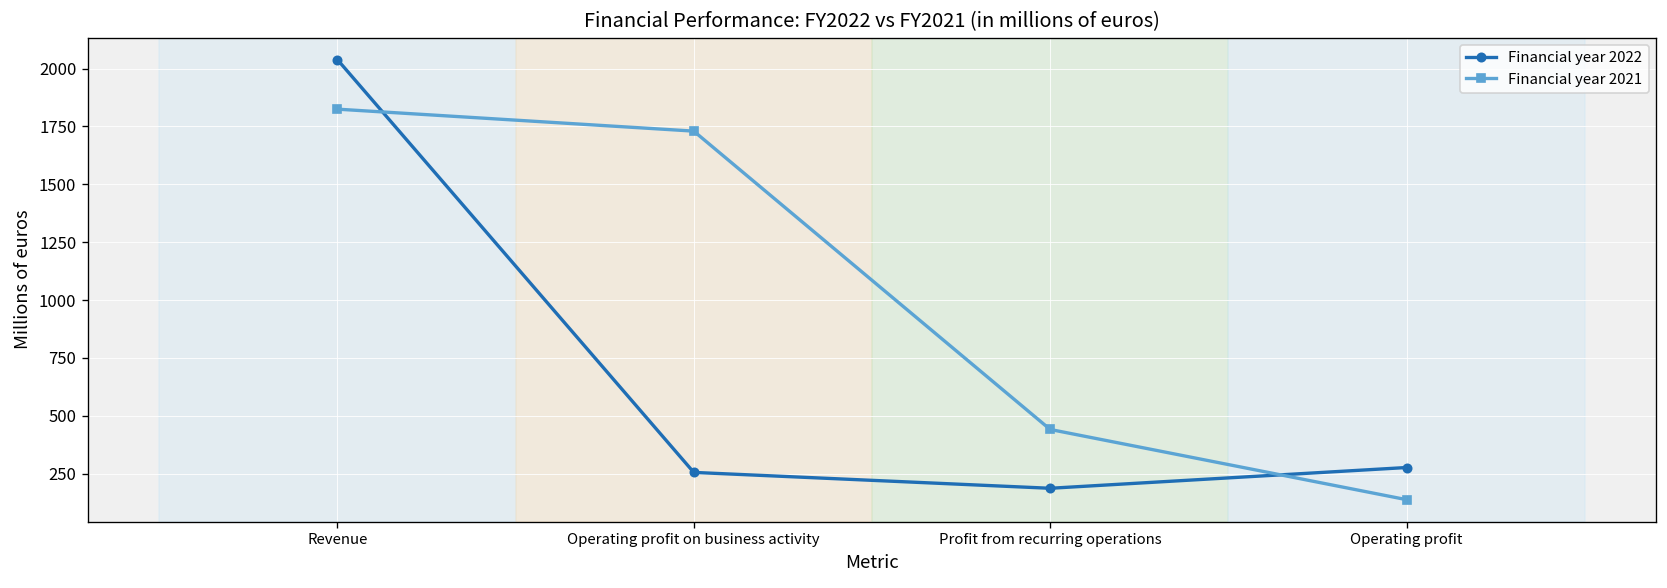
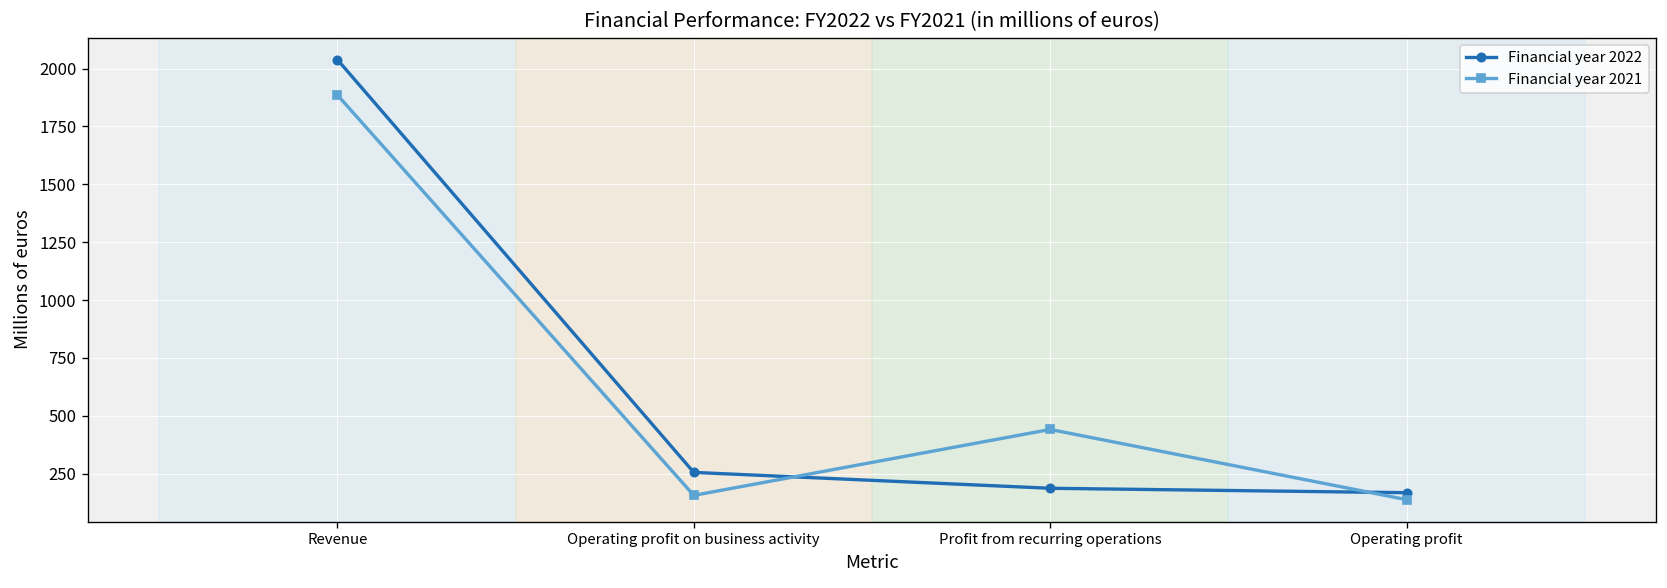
  {
    "Financial year 2022": {
      "Revenue": 2040,
      "Operating profit on business activity": 260,
      "Profit from recurring operations": 190,
-     "Operating profit": 280
+     "Operating profit": 170
    },
    "Financial year 2021": {
-     "Revenue": 1820,
-     "Operating profit on business activity": 1730,
+     "Revenue": 1890,
+     "Operating profit on business activity": 160,
      "Profit from recurring operations": 440,
      "Operating profit": 140
    }
  }
